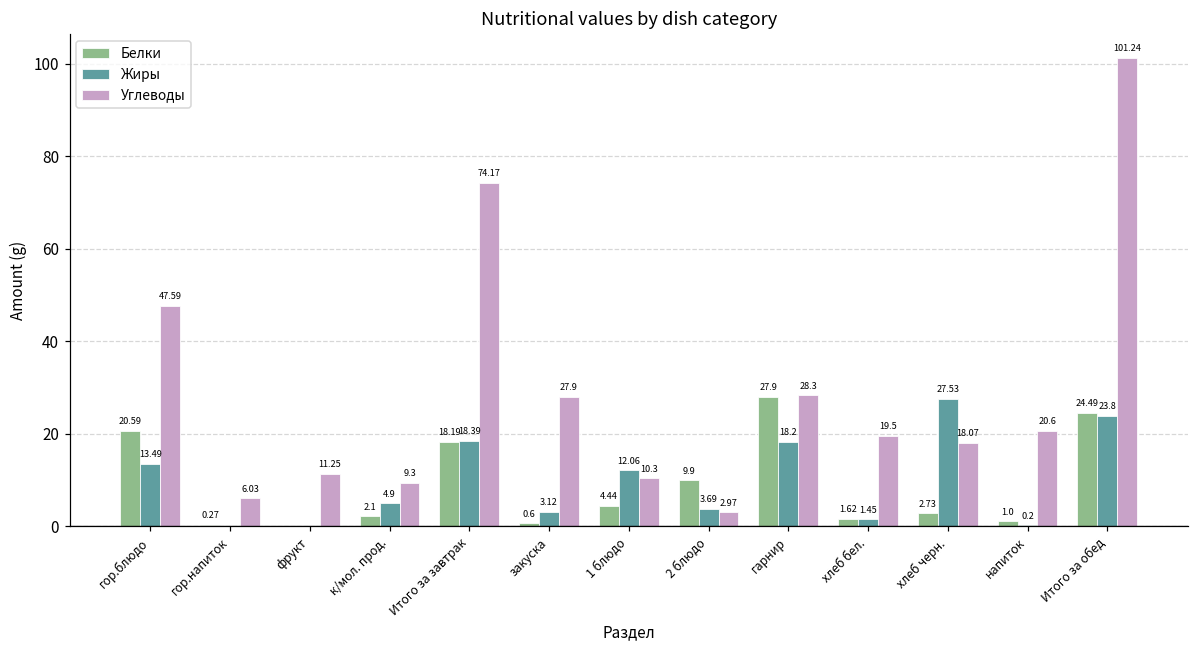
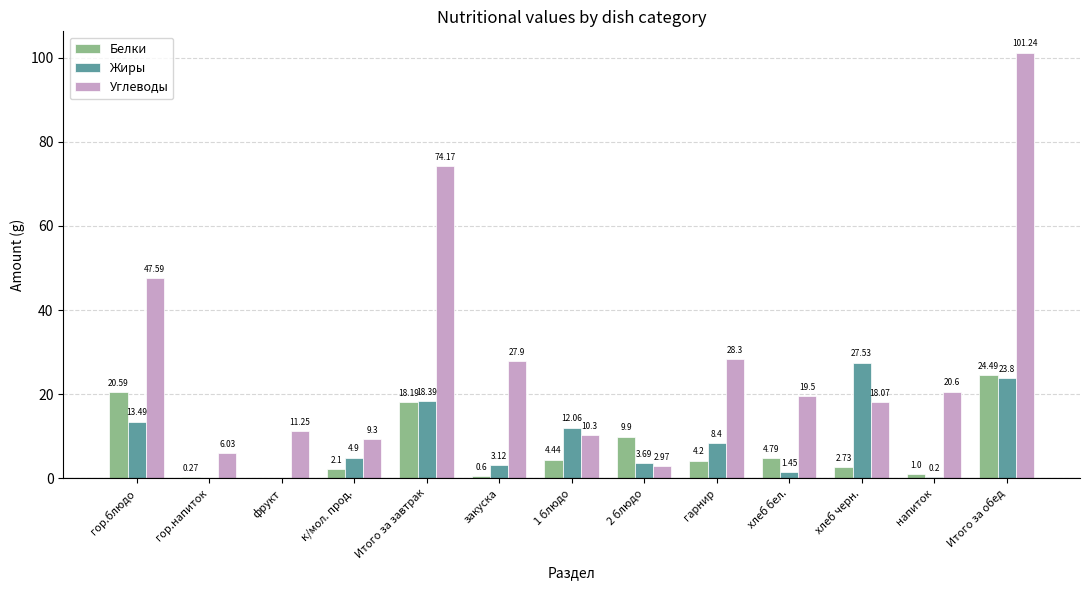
  {
    "Белки": {
      "гор.блюдо": 20.59,
      "гор.напиток": 0.27,
      "к/мол. прод.": 2.1,
      "Итого за завтрак": 18.19,
      "закуска": 0.6,
      "1 блюдо": 4.44,
      "2 блюдо": 9.9,
-     "гарнир": 27.9,
-     "хлеб бел.": 1.62,
+     "гарнир": 4.2,
+     "хлеб бел.": 4.79,
      "хлеб черн.": 2.73,
      "напиток": 1.0,
      "Итого за обед": 24.49
    },
    "Жиры": {
      "гор.блюдо": 13.49,
      "к/мол. прод.": 4.9,
      "Итого за завтрак": 18.39,
      "закуска": 3.12,
      "1 блюдо": 12.06,
      "2 блюдо": 3.69,
-     "гарнир": 18.2,
+     "гарнир": 8.4,
      "хлеб бел.": 1.45,
      "хлеб черн.": 27.53,
      "напиток": 0.2,
      "Итого за обед": 23.8
    },
    "Углеводы": {
      "гор.блюдо": 47.59,
      "гор.напиток": 6.03,
      "фрукт": 11.25,
      "к/мол. прод.": 9.3,
      "Итого за завтрак": 74.17,
      "закуска": 27.9,
      "1 блюдо": 10.3,
      "2 блюдо": 2.97,
      "гарнир": 28.3,
      "хлеб бел.": 19.5,
      "хлеб черн.": 18.07,
      "напиток": 20.6,
      "Итого за обед": 101.24
    }
  }
